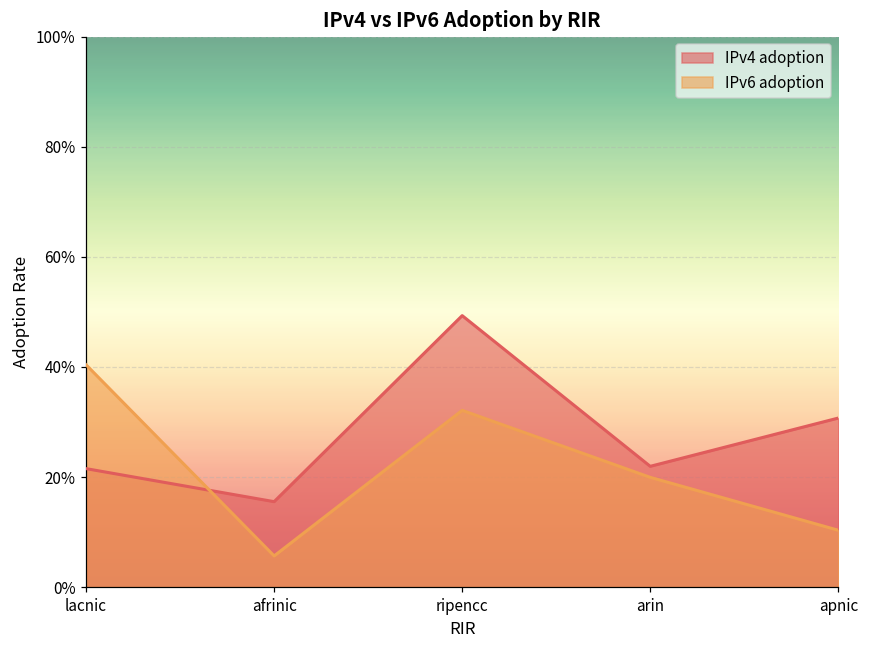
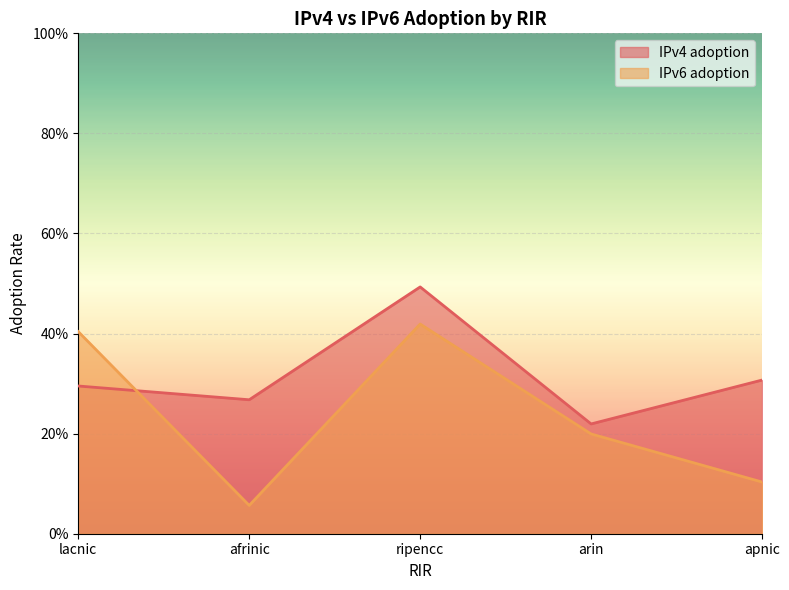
  {
    "IPv4 adoption": {
-     "lacnic": "22%",
-     "afrinic": "16%",
+     "lacnic": "30%",
+     "afrinic": "27%",
      "ripencc": "49%",
      "arin": "22%",
      "apnic": "31%"
    },
    "IPv6 adoption": {
      "lacnic": "40%",
      "afrinic": "6%",
-     "ripencc": "32%",
+     "ripencc": "42%",
      "arin": "20%",
      "apnic": "10%"
    }
  }
